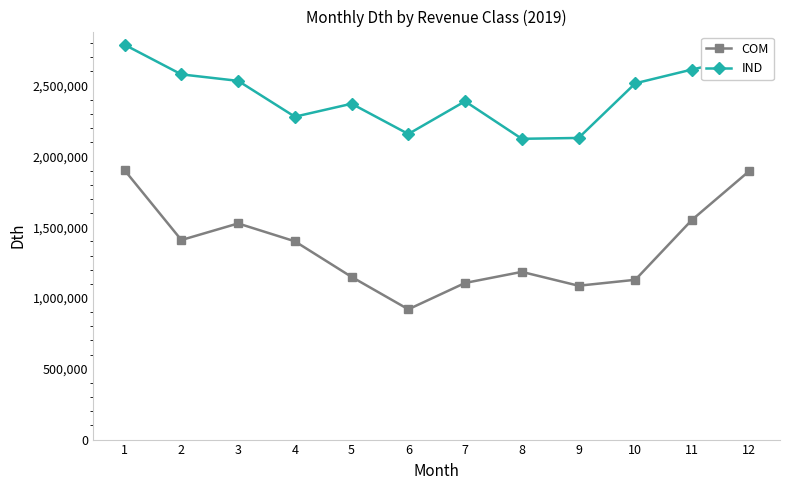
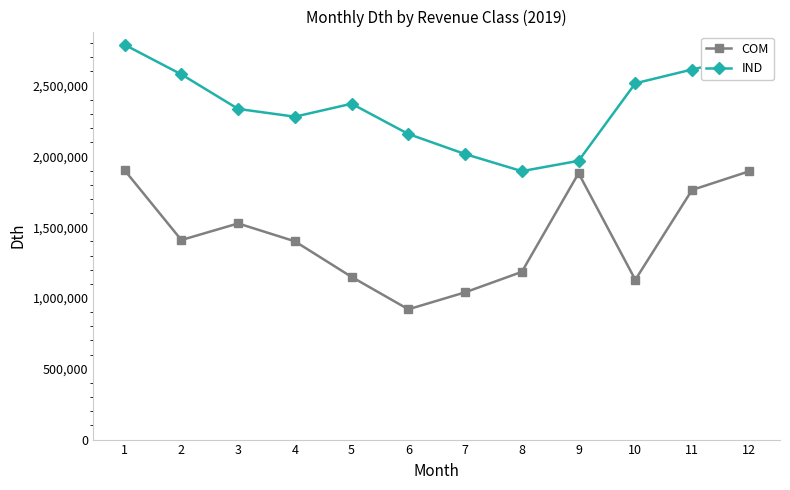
  {
    "COM": {
      "1": "1,900,000",
      "2": "1,410,000",
      "3": "1,530,000",
      "4": "1,400,000",
      "5": "1,150,000",
      "6": "920,000",
-     "7": "1,110,000",
+     "7": "1,040,000",
      "8": "1,180,000",
-     "9": "1,090,000",
+     "9": "1,880,000",
      "10": "1,130,000",
-     "11": "1,550,000",
+     "11": "1,760,000",
      "12": "1,890,000"
    },
    "IND": {
      "1": "2,790,000",
      "2": "2,580,000",
-     "3": "2,530,000",
+     "3": "2,340,000",
      "4": "2,280,000",
      "5": "2,370,000",
      "6": "2,160,000",
-     "7": "2,390,000",
-     "8": "2,120,000",
-     "9": "2,130,000",
+     "7": "2,020,000",
+     "8": "1,900,000",
+     "9": "1,970,000",
      "10": "2,520,000",
      "11": "2,610,000"
    }
  }
